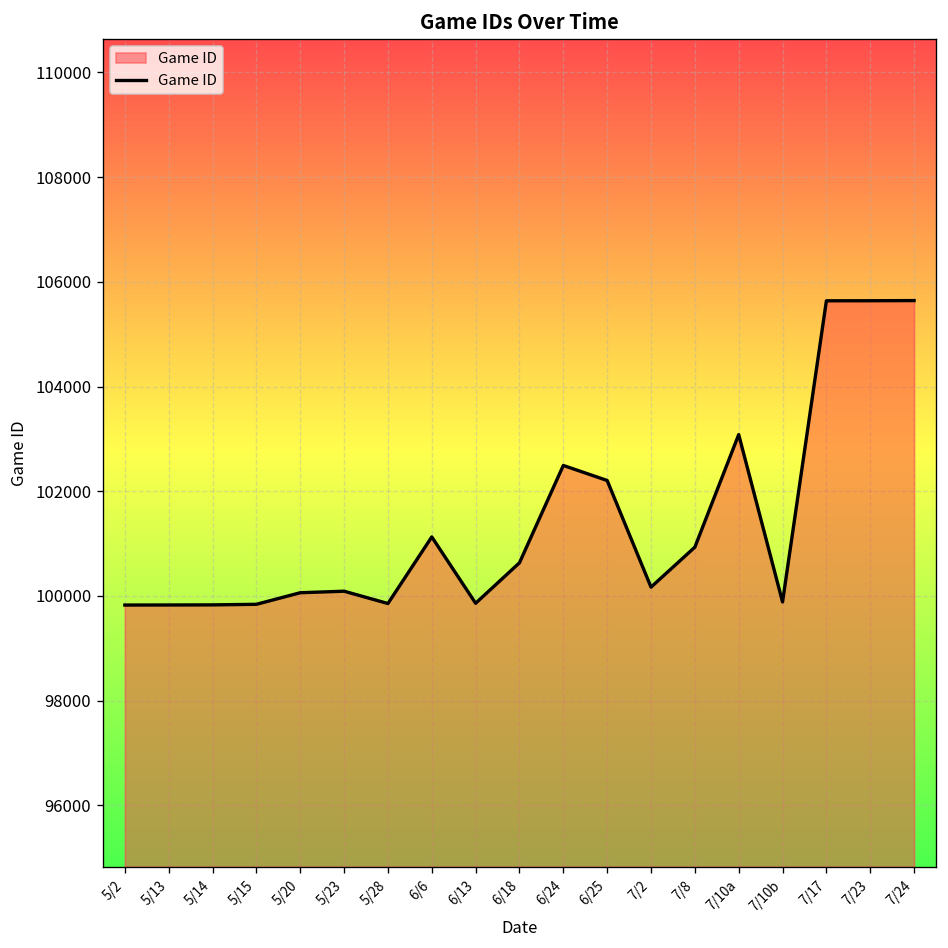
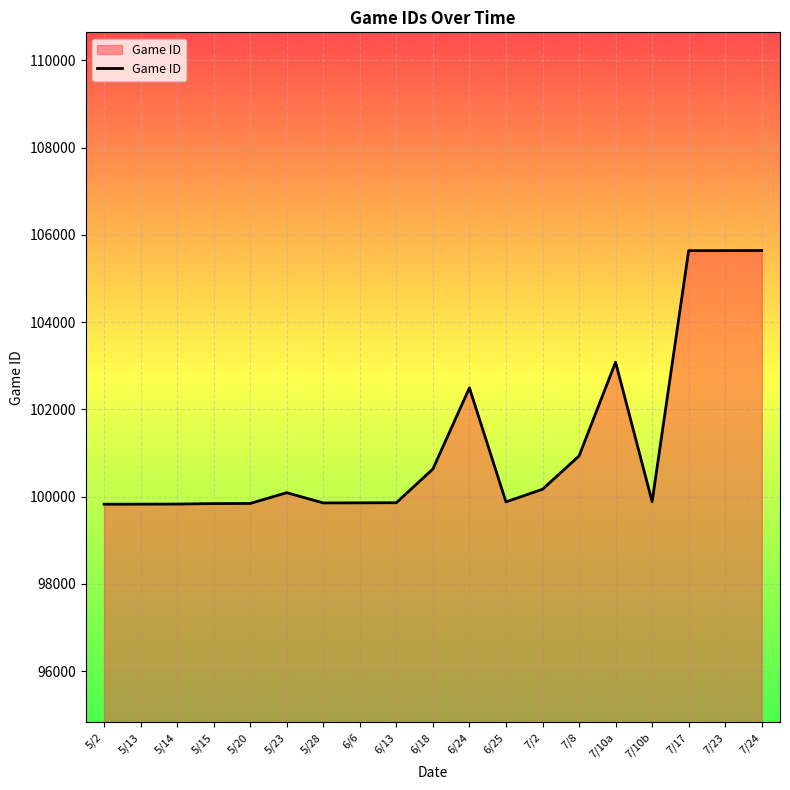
  {
    "5/2": 99800,
    "5/13": 99800,
    "5/14": 99800,
    "5/15": 99800,
-   "5/20": 100100,
+   "5/20": 99800,
    "5/23": 100100,
    "5/28": 99900,
-   "6/6": 101100,
+   "6/6": 99900,
    "6/13": 99900,
    "6/18": 100600,
    "6/24": 102500,
-   "6/25": 102200,
+   "6/25": 99900,
    "7/2": 100200,
    "7/8": 100900,
    "7/10a": 103100,
    "7/10b": 99900,
    "7/17": 105600,
    "7/23": 105600,
    "7/24": 105600
  }
